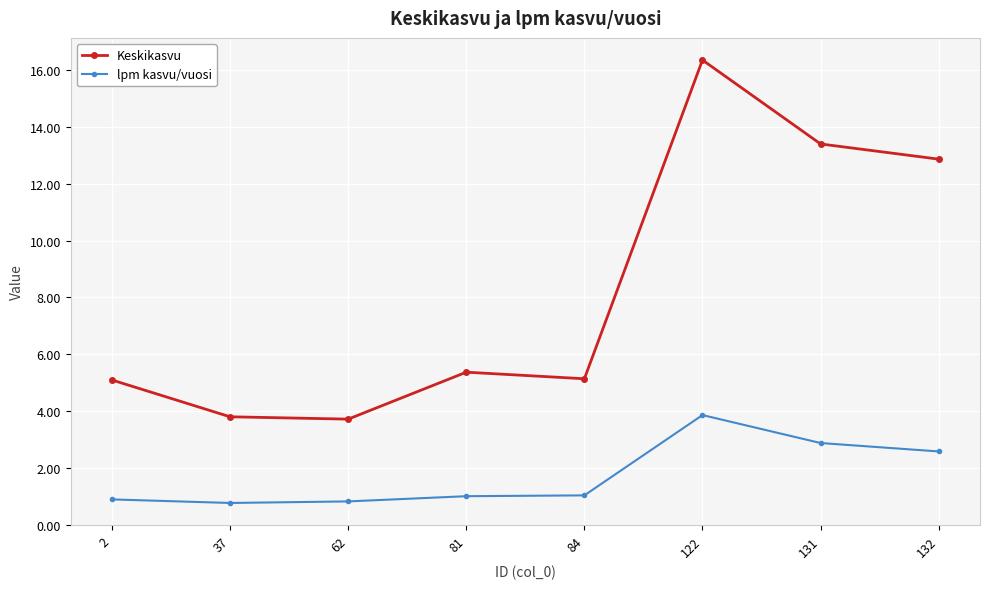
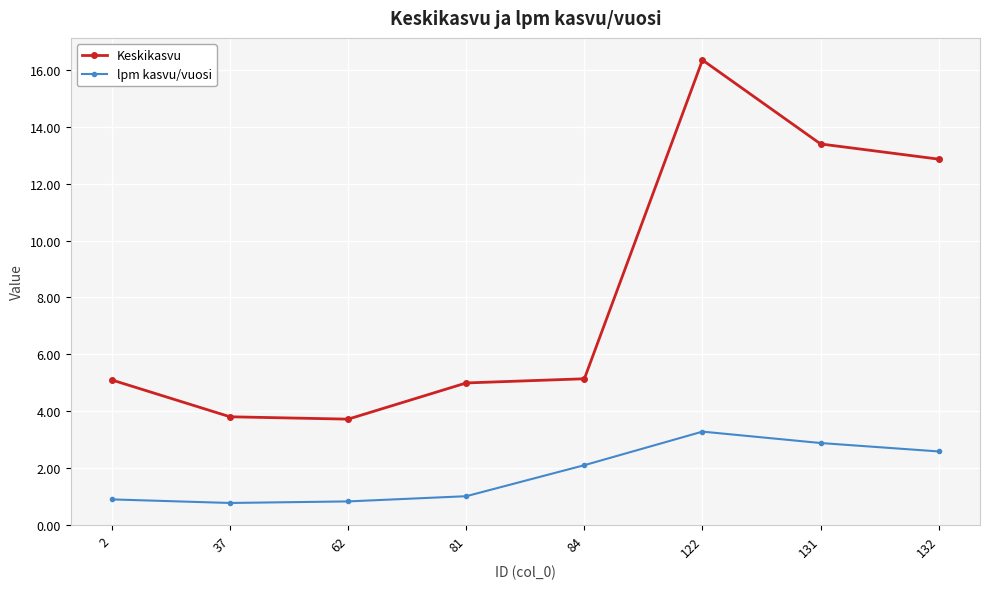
  {
    "Keskikasvu": {
      "2": 5.1,
      "37": 3.8,
      "62": 3.7,
-     "81": 5.4,
+     "81": 5.0,
      "84": 5.1,
      "122": 16.4,
      "131": 13.4,
      "132": 12.9
    },
    "lpm kasvu/vuosi": {
      "2": 0.9,
      "37": 0.8,
      "62": 0.8,
      "81": 1.0,
-     "84": 1.0,
-     "122": 3.9,
+     "84": 2.1,
+     "122": 3.3,
      "131": 2.9,
      "132": 2.6
    }
  }
